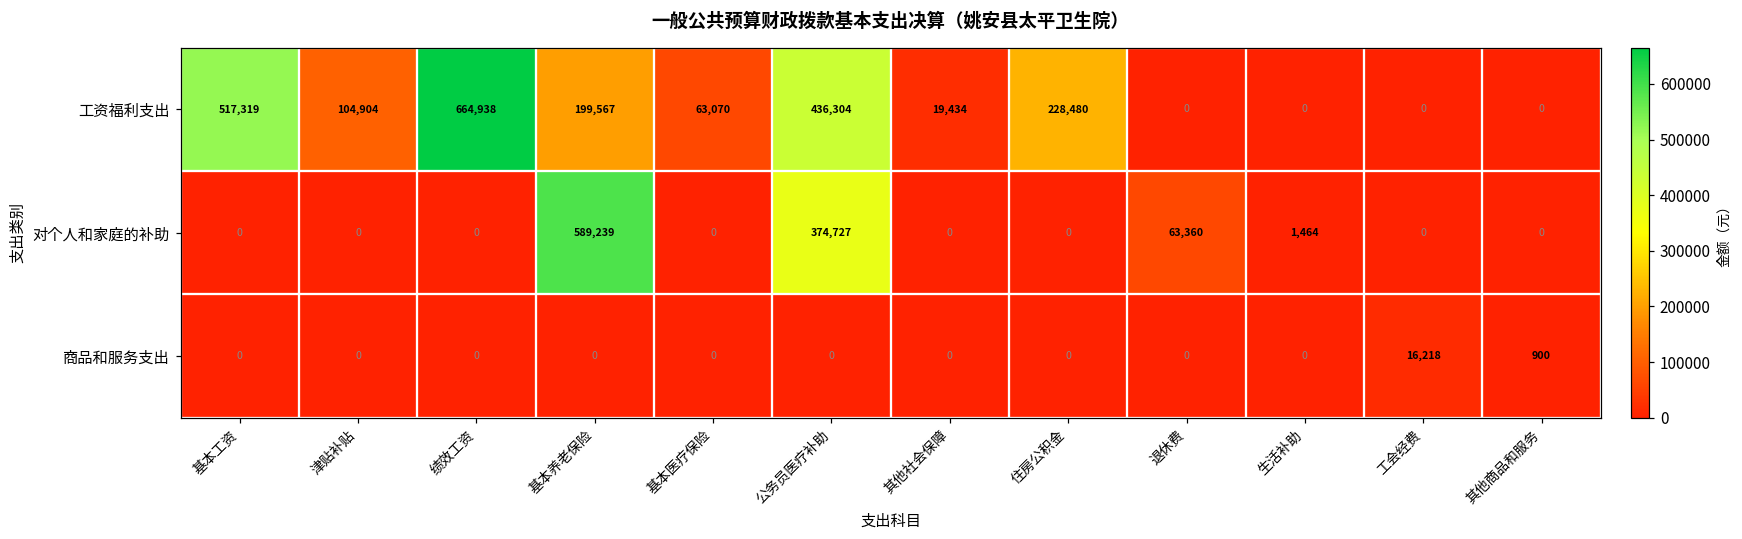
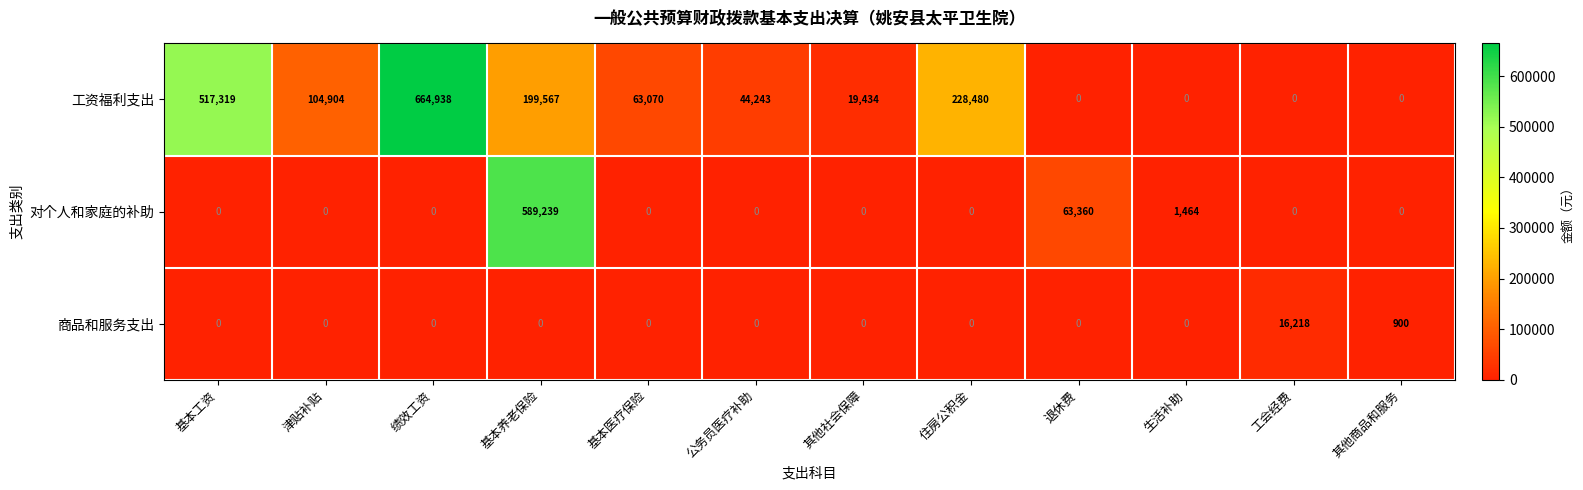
  {
    "工资福利支出": {
      "基本工资": "517,319",
      "津贴补贴": "104,904",
      "绩效工资": "664,938",
      "基本养老保险": "199,567",
      "基本医疗保险": "63,070",
-     "公务员医疗补助": "436,304",
+     "公务员医疗补助": "44,243",
      "其他社会保障": "19,434",
      "住房公积金": "228,480",
      "退休费": "0",
      "生活补助": "0",
      "工会经费": "0",
      "其他商品和服务": "0"
    },
    "对个人和家庭的补助": {
      "基本工资": "0",
      "津贴补贴": "0",
      "绩效工资": "0",
      "基本养老保险": "589,239",
      "基本医疗保险": "0",
-     "公务员医疗补助": "374,727",
+     "公务员医疗补助": "0",
      "其他社会保障": "0",
      "住房公积金": "0",
      "退休费": "63,360",
      "生活补助": "1,464",
      "工会经费": "0",
      "其他商品和服务": "0"
    },
    "商品和服务支出": {
      "基本工资": "0",
      "津贴补贴": "0",
      "绩效工资": "0",
      "基本养老保险": "0",
      "基本医疗保险": "0",
      "公务员医疗补助": "0",
      "其他社会保障": "0",
      "住房公积金": "0",
      "退休费": "0",
      "生活补助": "0",
      "工会经费": "16,218",
      "其他商品和服务": "900"
    }
  }
